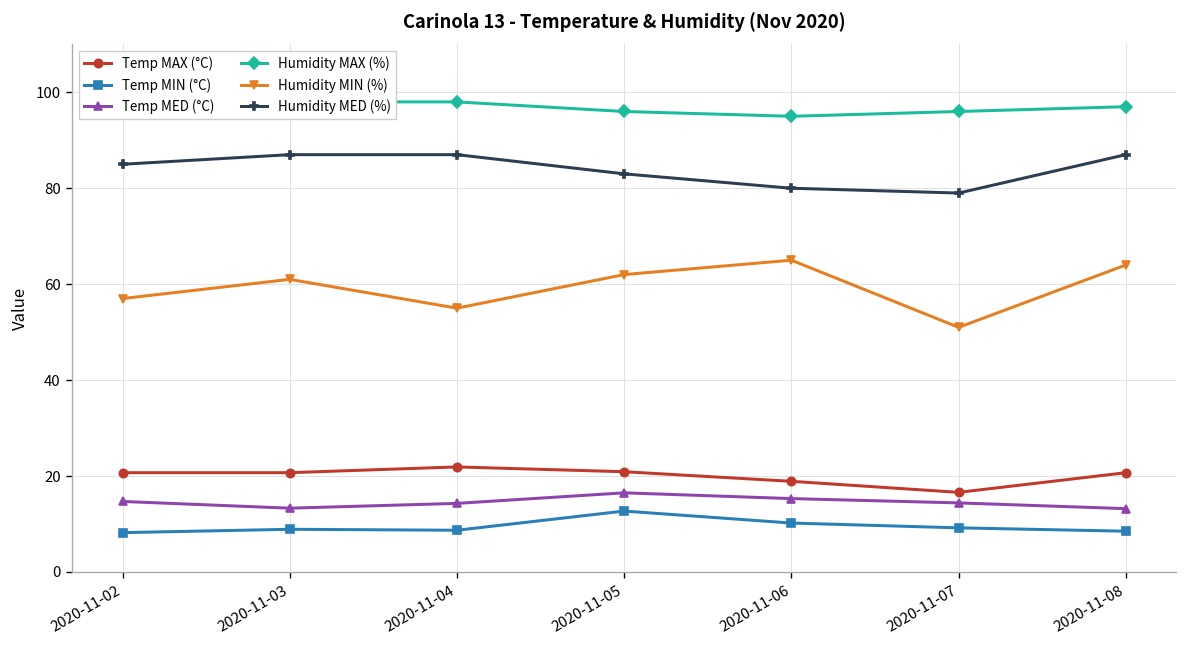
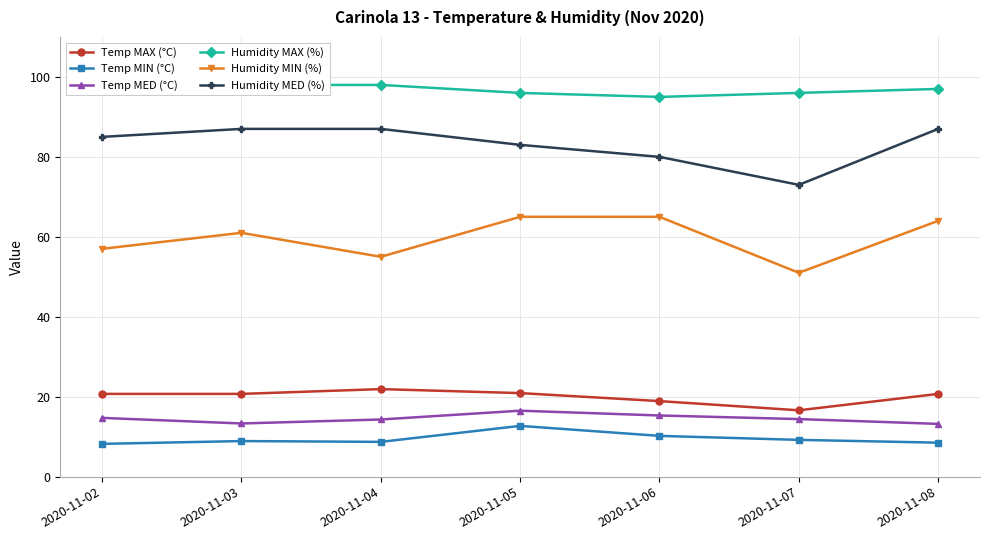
  {
    "Temp MAX (°C)": {
      "2020-11-02": 21,
      "2020-11-03": 21,
      "2020-11-04": 22,
      "2020-11-05": 21,
      "2020-11-06": 19,
      "2020-11-07": 17,
      "2020-11-08": 21
    },
    "Temp MIN (°C)": {
      "2020-11-02": 8,
      "2020-11-03": 9,
      "2020-11-04": 9,
      "2020-11-05": 13,
      "2020-11-06": 10,
      "2020-11-07": 9,
      "2020-11-08": 9
    },
    "Temp MED (°C)": {
      "2020-11-02": 15,
      "2020-11-03": 13,
      "2020-11-04": 14,
      "2020-11-05": 17,
      "2020-11-06": 15,
      "2020-11-07": 14,
      "2020-11-08": 13
    },
    "Humidity MAX (%)": {
      "2020-11-04": 98,
      "2020-11-05": 96,
      "2020-11-06": 95,
      "2020-11-07": 96,
      "2020-11-08": 97
    },
    "Humidity MIN (%)": {
      "2020-11-02": 57,
      "2020-11-03": 61,
      "2020-11-04": 55,
-     "2020-11-05": 62,
+     "2020-11-05": 65,
      "2020-11-06": 65,
      "2020-11-07": 51,
      "2020-11-08": 64
    },
    "Humidity MED (%)": {
      "2020-11-02": 85,
      "2020-11-03": 87,
      "2020-11-04": 87,
      "2020-11-05": 83,
      "2020-11-06": 80,
-     "2020-11-07": 79,
+     "2020-11-07": 73,
      "2020-11-08": 87
    }
  }
